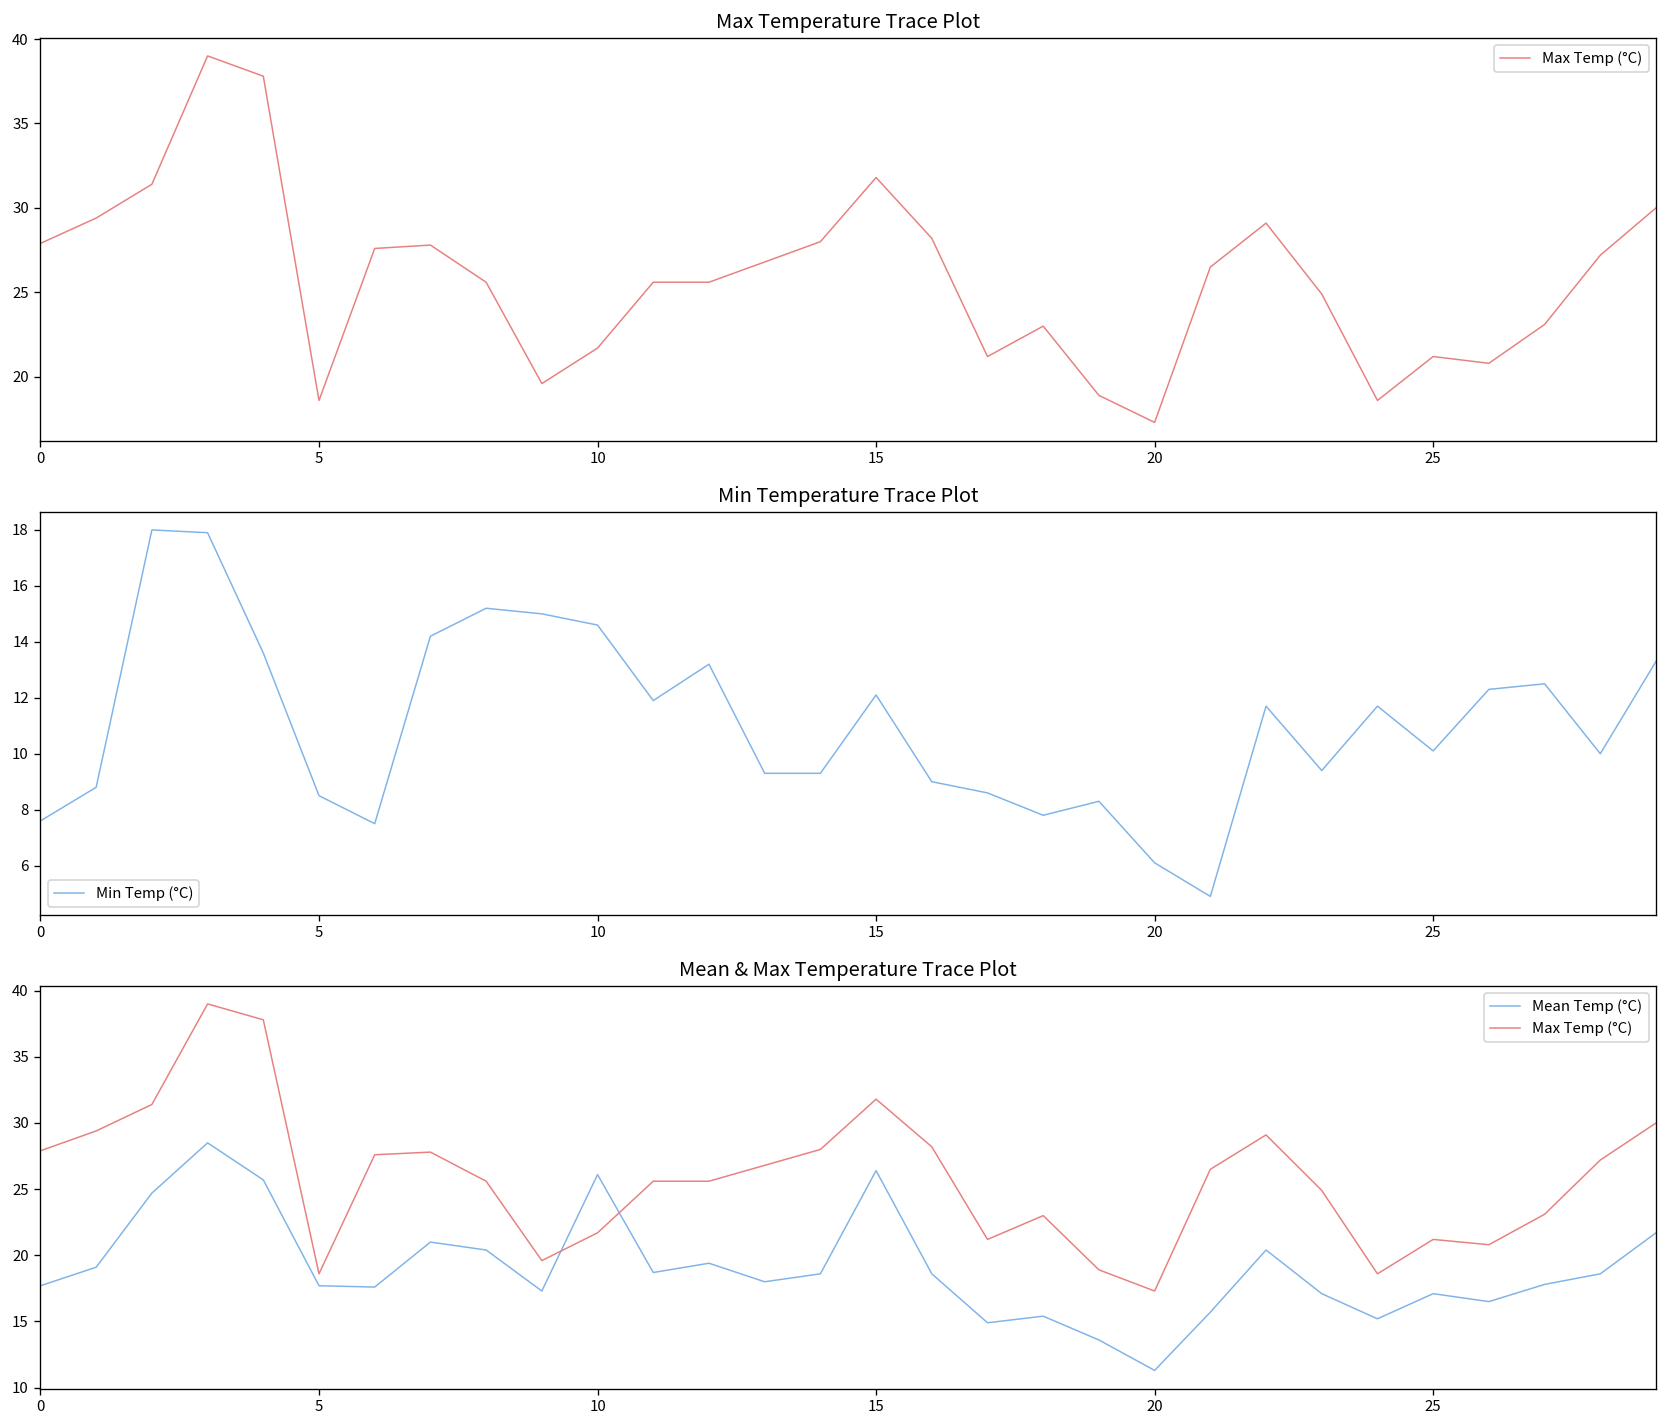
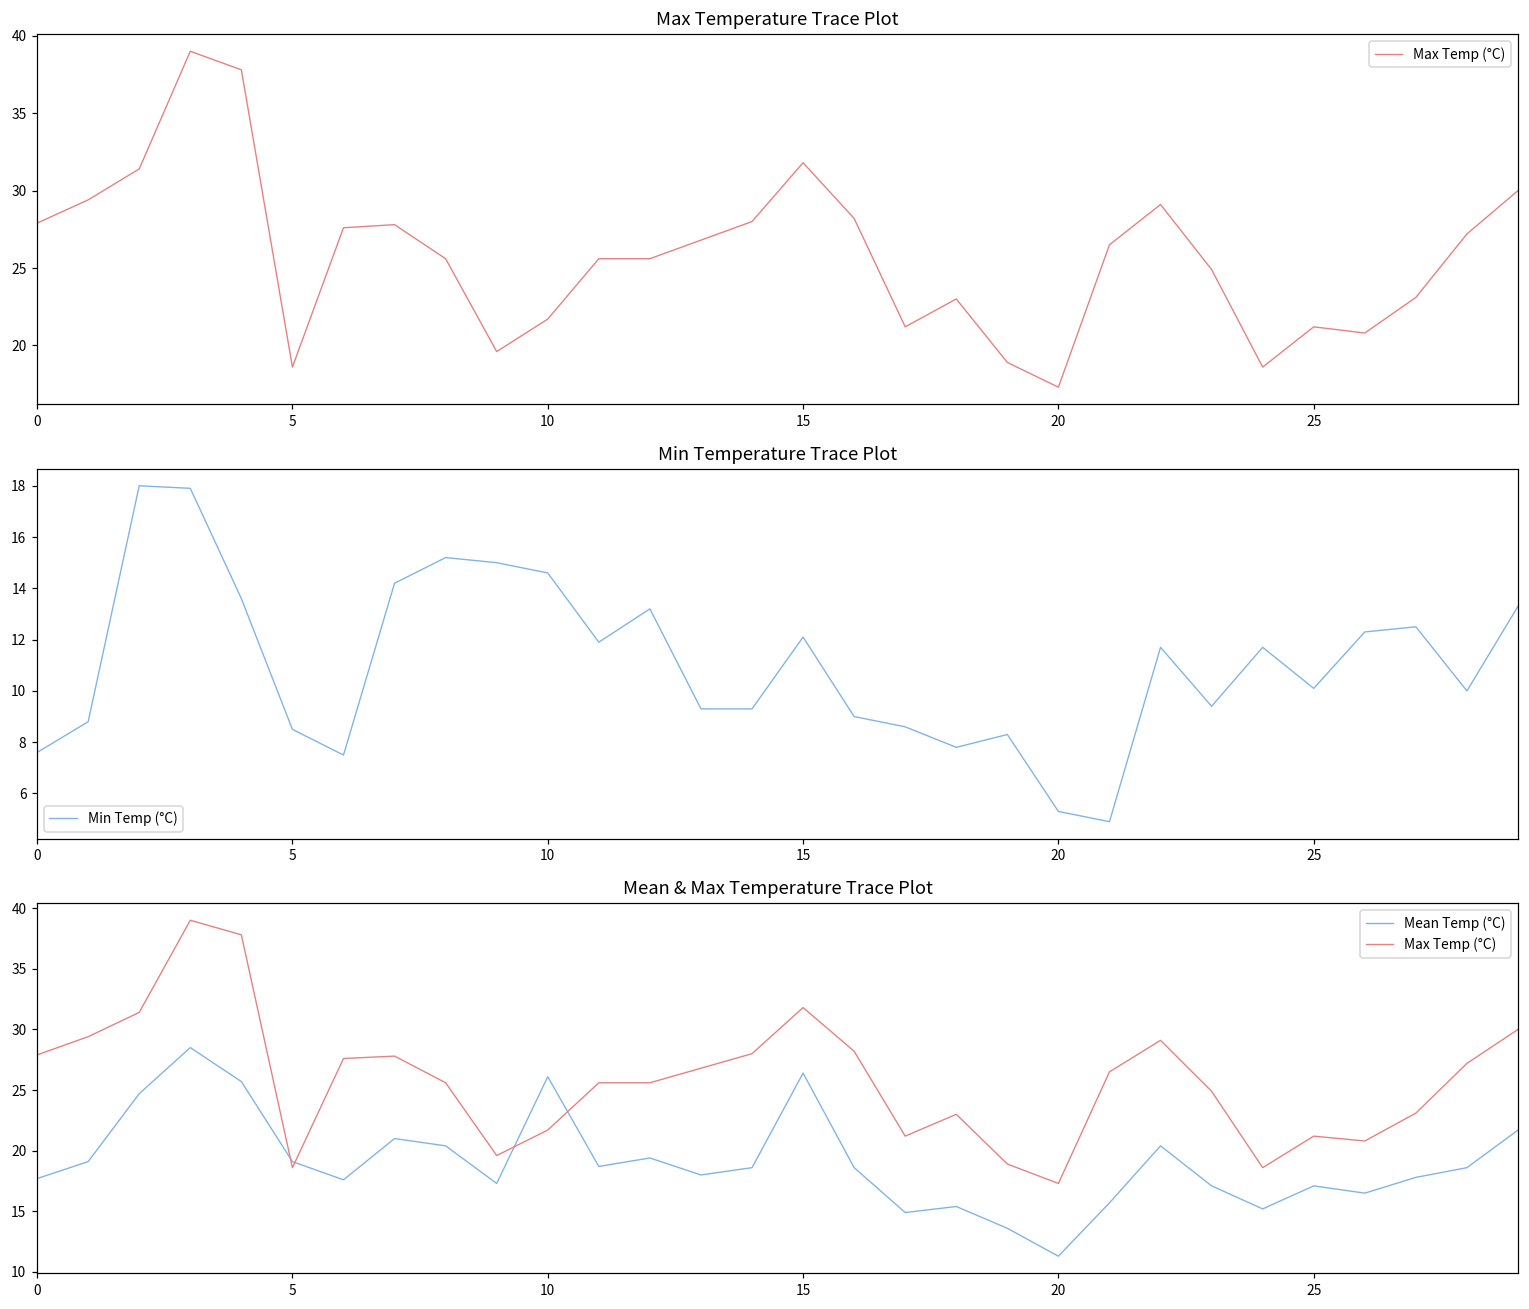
  {
    "Max Temperature Trace Plot": {
      "0": 27.9,
      "5": 18.6,
      "10": 21.7,
      "15": 31.8,
      "20": 17.3,
      "25": 21.2
    },
    "Min Temperature Trace Plot": {
      "0": 7.6,
      "5": 8.5,
      "10": 14.6,
      "15": 12.1,
-     "20": 6.1,
+     "20": 5.3,
      "25": 10.1
    },
    "Mean & Max Temperature Trace Plot": {
      "Mean Temp (°C)": {
        "0": 17.7,
-       "5": 17.7,
+       "5": 19.1,
        "10": 26.1,
        "15": 26.4,
        "20": 11.3,
        "25": 17.1
      },
      "Max Temp (°C)": {
        "0": 27.9,
        "5": 18.6,
        "10": 21.7,
        "15": 31.8,
        "20": 17.3,
        "25": 21.2
      }
    }
  }
